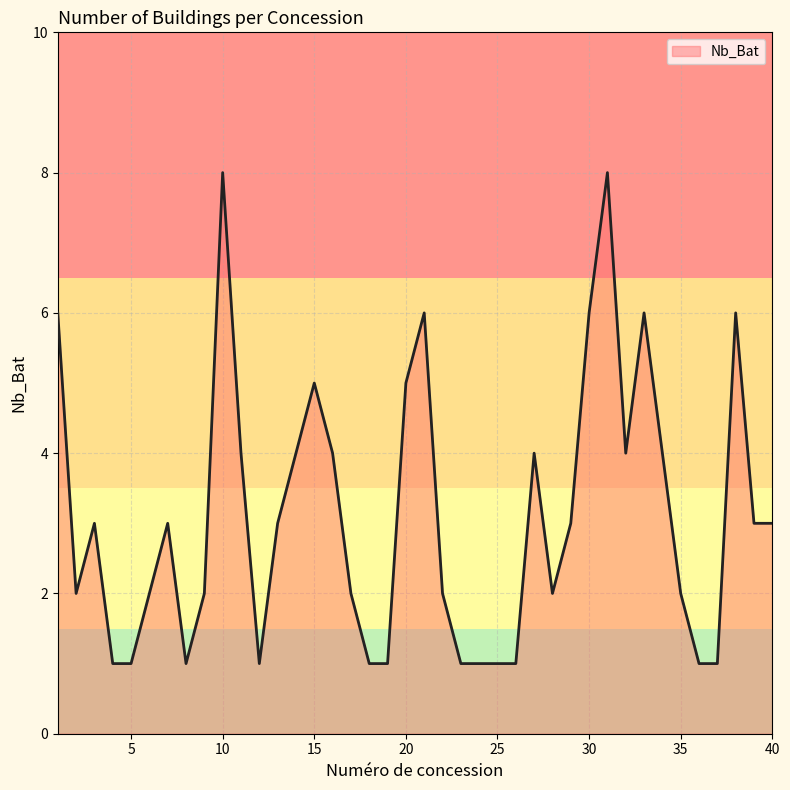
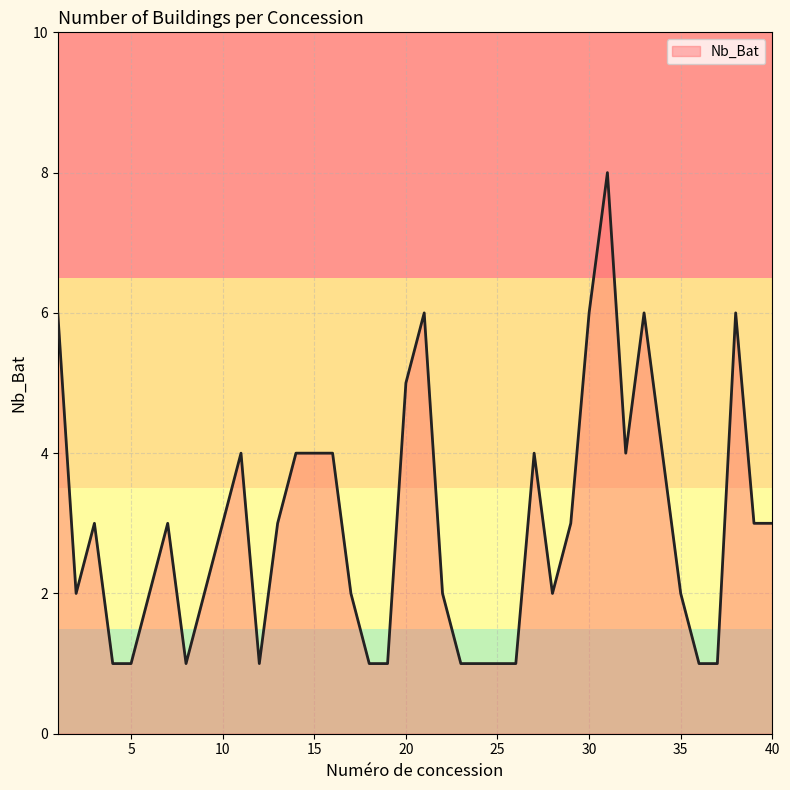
  {
    "5": 1,
-   "10": 8,
-   "15": 5,
+   "10": 3,
+   "15": 4,
    "20": 5,
    "25": 1,
    "30": 6,
    "35": 2,
    "40": 3
  }
